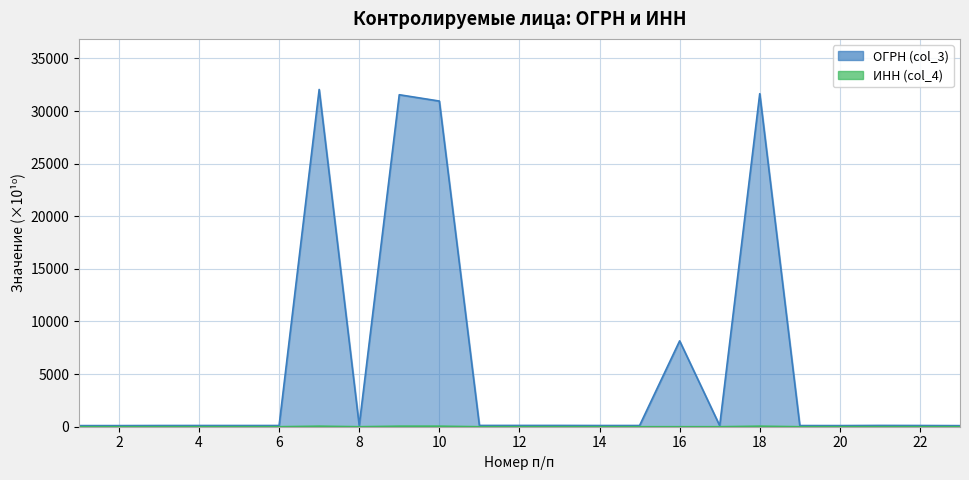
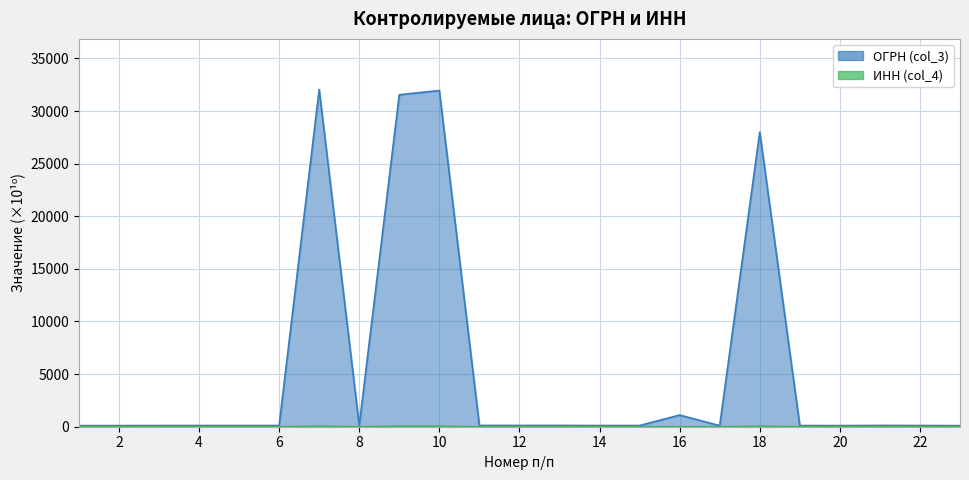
  {
    "ОГРН (col_3)": {
-     "10": 30900,
-     "16": 8200,
-     "18": 31600
+     "10": 31900,
+     "16": 1100,
+     "18": 28000
    },
    "ИНН (col_4)": {
      "10": 0,
      "16": 0,
      "18": 0
    }
  }
